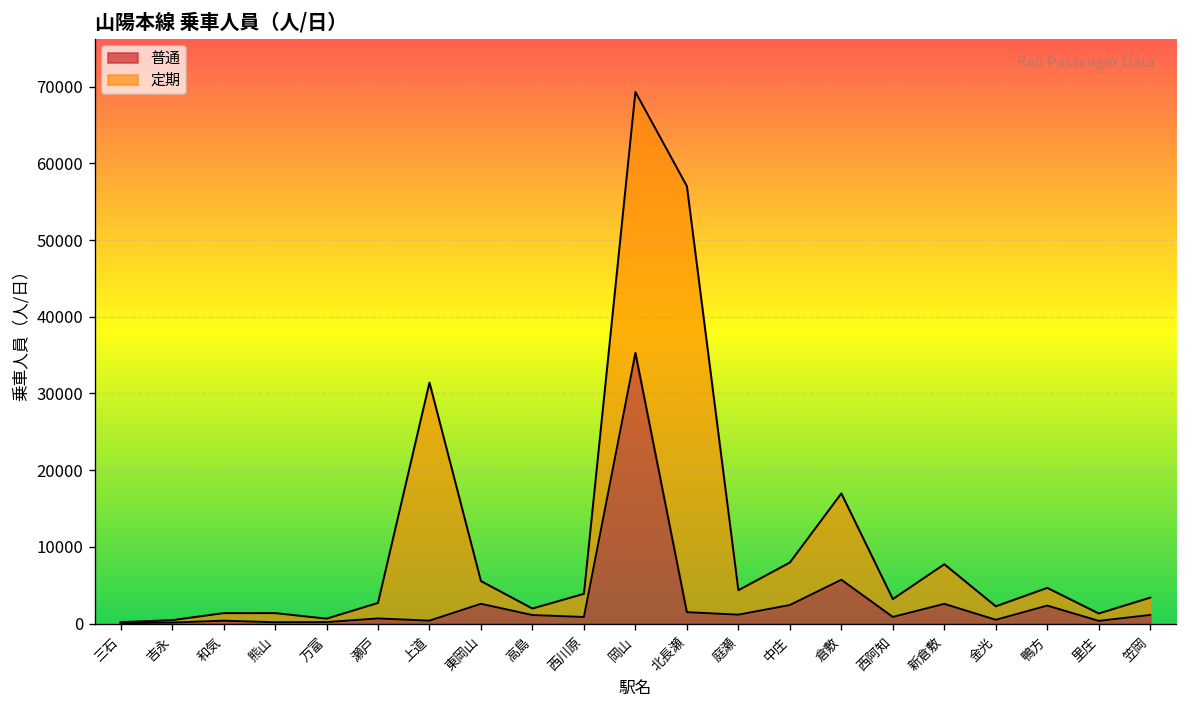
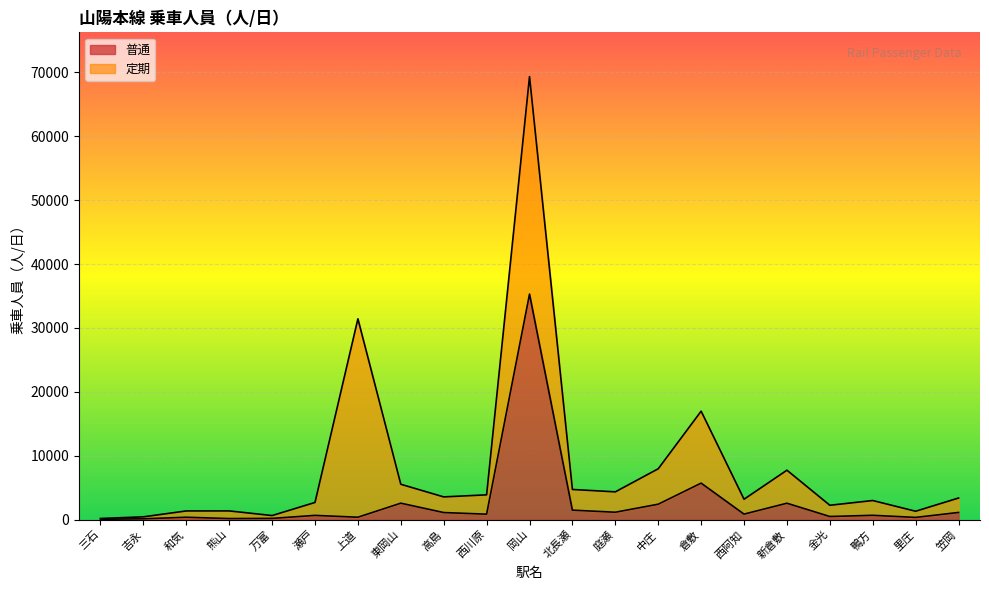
  {
    "普通": {
      "和気": 0,
      "熊山": 0,
      "万富": 0,
      "瀬戸": 1000,
      "上道": 0,
      "東岡山": 3000,
      "高島": 1000,
      "西川原": 1000,
      "岡山": 35000,
      "北長瀬": 1000,
      "庭瀬": 1000,
      "中庄": 2000,
      "倉敷": 6000,
      "西阿知": 1000,
      "新倉敷": 3000,
      "金光": 0,
-     "鴨方": 2000,
+     "鴨方": 1000,
      "里庄": 0,
      "笠岡": 1000
    },
    "定期": {
      "和気": 1000,
      "熊山": 1000,
      "万富": 0,
      "瀬戸": 2000,
      "上道": 31000,
      "東岡山": 3000,
-     "高島": 1000,
+     "高島": 2000,
      "西川原": 3000,
      "岡山": 34000,
-     "北長瀬": 56000,
+     "北長瀬": 3000,
      "庭瀬": 3000,
      "中庄": 6000,
      "倉敷": 11000,
      "西阿知": 2000,
      "新倉敷": 5000,
      "金光": 2000,
      "鴨方": 2000,
      "里庄": 1000,
      "笠岡": 2000
    }
  }
